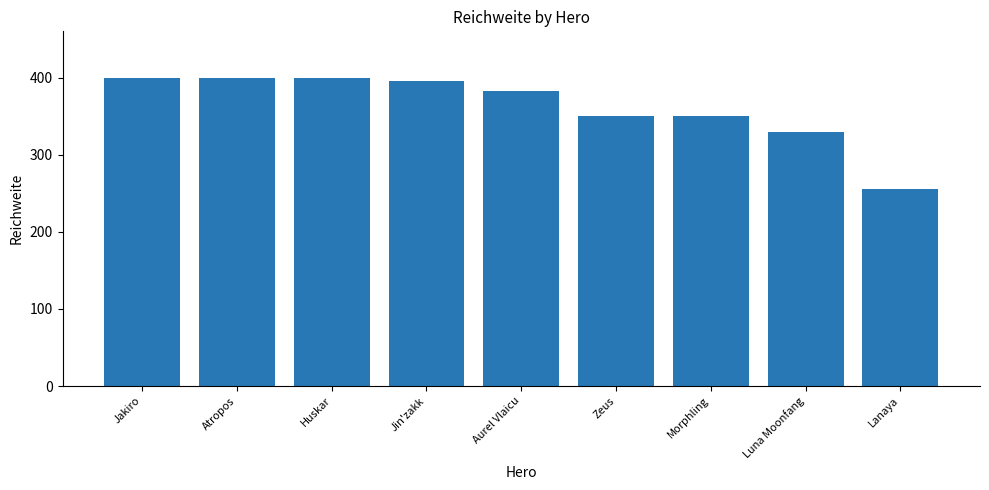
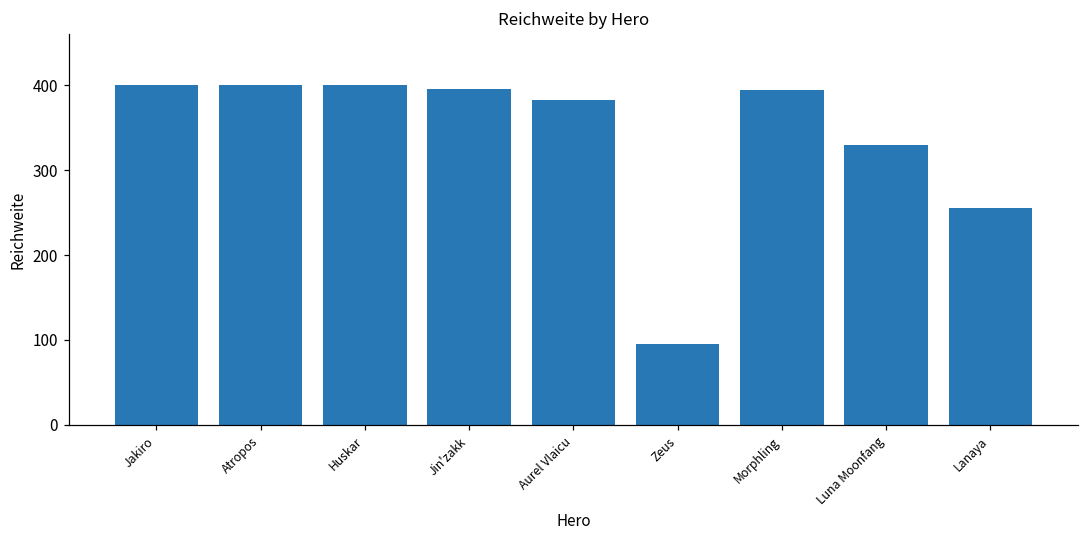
  {
    "Jakiro": 400,
    "Atropos": 400,
    "Huskar": 400,
    "Jin'zakk": 400,
    "Aurel Vlaicu": 380,
-   "Zeus": 350,
-   "Morphling": 350,
+   "Zeus": 100,
+   "Morphling": 400,
    "Luna Moonfang": 330,
    "Lanaya": 260
  }
